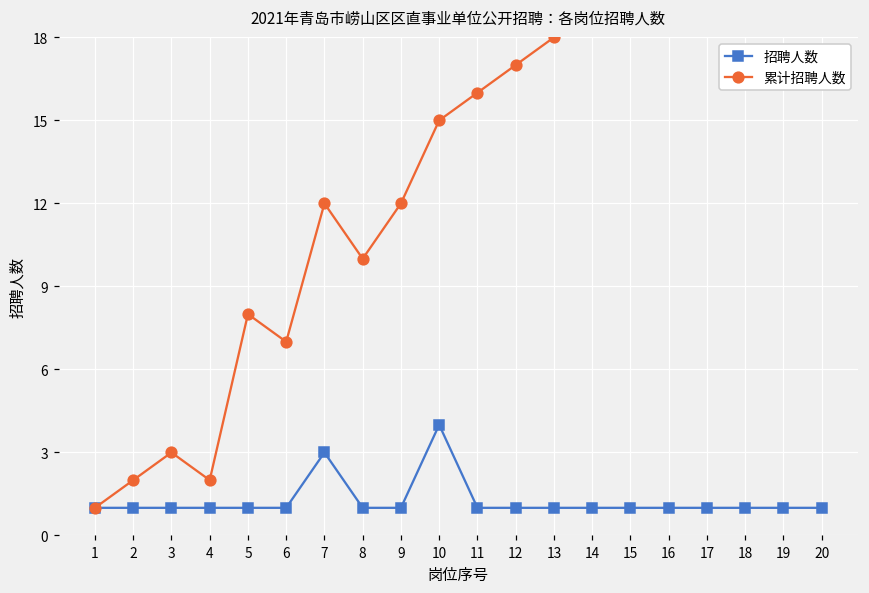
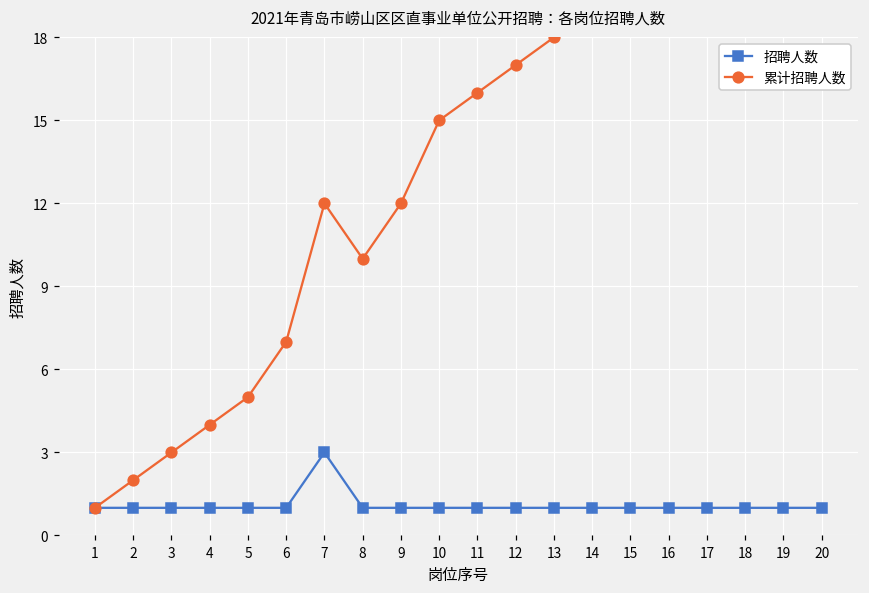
  {
    "招聘人数": {
      "2": 1,
      "3": 1,
      "4": 1,
      "5": 1,
      "6": 1,
      "7": 3,
      "8": 1,
      "9": 1,
-     "10": 4,
+     "10": 1,
      "11": 1,
      "12": 1,
      "13": 1,
      "14": 1,
      "15": 1,
      "16": 1,
      "17": 1,
      "18": 1,
      "19": 1,
      "20": 1
    },
    "累计招聘人数": {
      "2": 2,
      "3": 3,
-     "4": 2,
-     "5": 8,
+     "4": 4,
+     "5": 5,
      "6": 7,
      "7": 12,
      "8": 10,
      "9": 12,
      "10": 15,
      "11": 16,
      "12": 17,
      "13": 18
    }
  }
